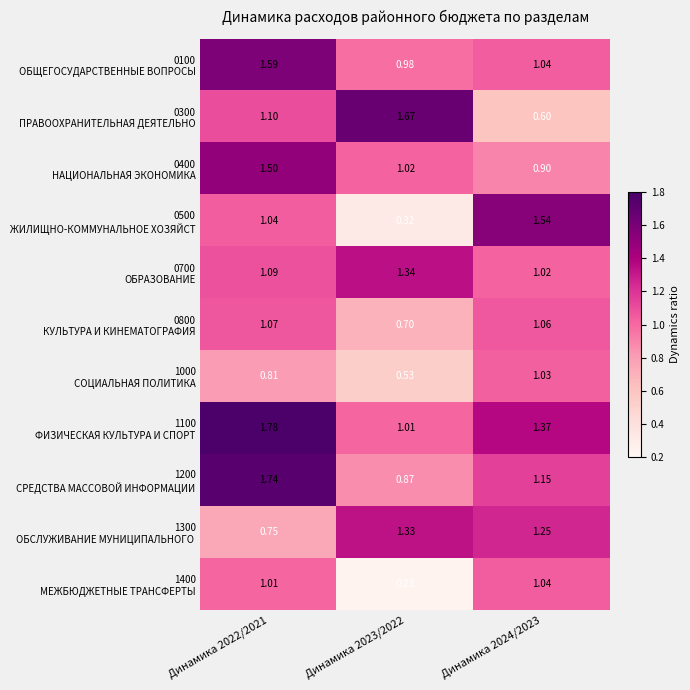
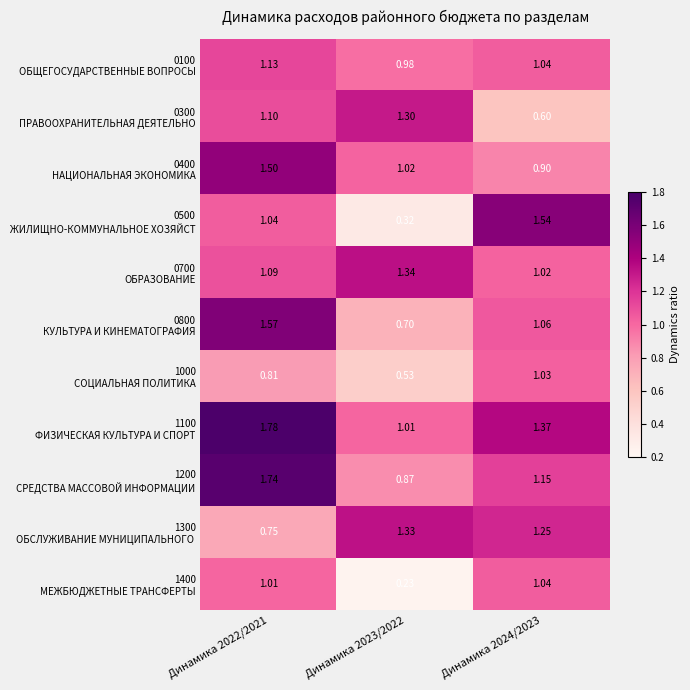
  {
    "0100 ОБЩЕГОСУДАРСТВЕННЫЕ ВОПРОСЫ": {
-     "Динамика 2022/2021": 1.59,
+     "Динамика 2022/2021": 1.13,
      "Динамика 2023/2022": 0.98,
      "Динамика 2024/2023": 1.04
    },
    "0300 ПРАВООХРАНИТЕЛЬНАЯ ДЕЯТЕЛЬНО": {
      "Динамика 2022/2021": 1.10,
-     "Динамика 2023/2022": 1.67,
+     "Динамика 2023/2022": 1.30,
      "Динамика 2024/2023": 0.60
    },
    "0400 НАЦИОНАЛЬНАЯ ЭКОНОМИКА": {
      "Динамика 2022/2021": 1.50,
      "Динамика 2023/2022": 1.02,
      "Динамика 2024/2023": 0.90
    },
    "0500 ЖИЛИЩНО-КОММУНАЛЬНОЕ ХОЗЯЙСТ": {
      "Динамика 2022/2021": 1.04,
      "Динамика 2024/2023": 1.54
    },
    "0700 ОБРАЗОВАНИЕ": {
      "Динамика 2022/2021": 1.09,
      "Динамика 2023/2022": 1.34,
      "Динамика 2024/2023": 1.02
    },
    "0800 КУЛЬТУРА И КИНЕМАТОГРАФИЯ": {
-     "Динамика 2022/2021": 1.07,
+     "Динамика 2022/2021": 1.57,
      "Динамика 2023/2022": 0.70,
      "Динамика 2024/2023": 1.06
    },
    "1000 СОЦИАЛЬНАЯ ПОЛИТИКА": {
      "Динамика 2022/2021": 0.81,
      "Динамика 2023/2022": 0.53,
      "Динамика 2024/2023": 1.03
    },
    "1100 ФИЗИЧЕСКАЯ КУЛЬТУРА И СПОРТ": {
      "Динамика 2022/2021": 1.78,
      "Динамика 2023/2022": 1.01,
      "Динамика 2024/2023": 1.37
    },
    "1200 СРЕДСТВА МАССОВОЙ ИНФОРМАЦИИ": {
      "Динамика 2022/2021": 1.74,
      "Динамика 2023/2022": 0.87,
      "Динамика 2024/2023": 1.15
    },
    "1300 ОБСЛУЖИВАНИЕ МУНИЦИПАЛЬНОГО": {
      "Динамика 2022/2021": 0.75,
      "Динамика 2023/2022": 1.33,
      "Динамика 2024/2023": 1.25
    },
    "1400 МЕЖБЮДЖЕТНЫЕ ТРАНСФЕРТЫ": {
      "Динамика 2022/2021": 1.01,
      "Динамика 2024/2023": 1.04
    }
  }
